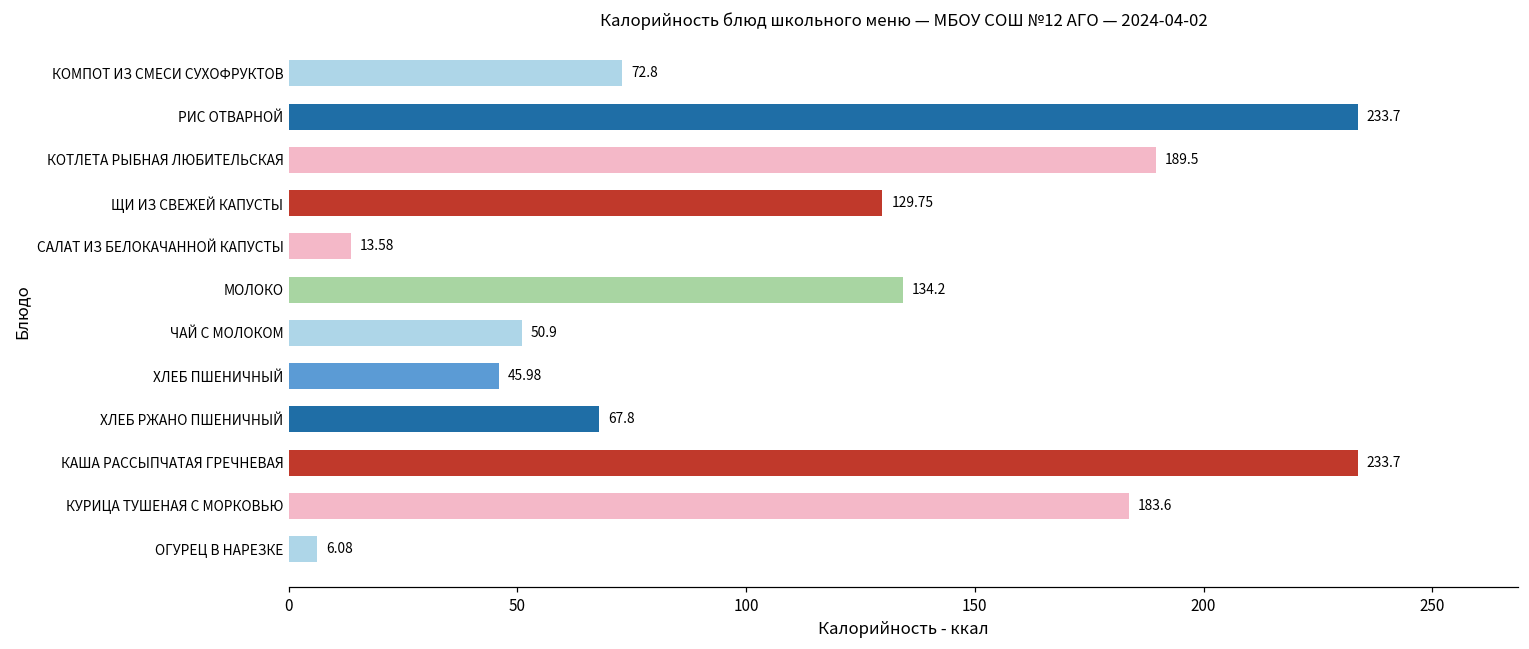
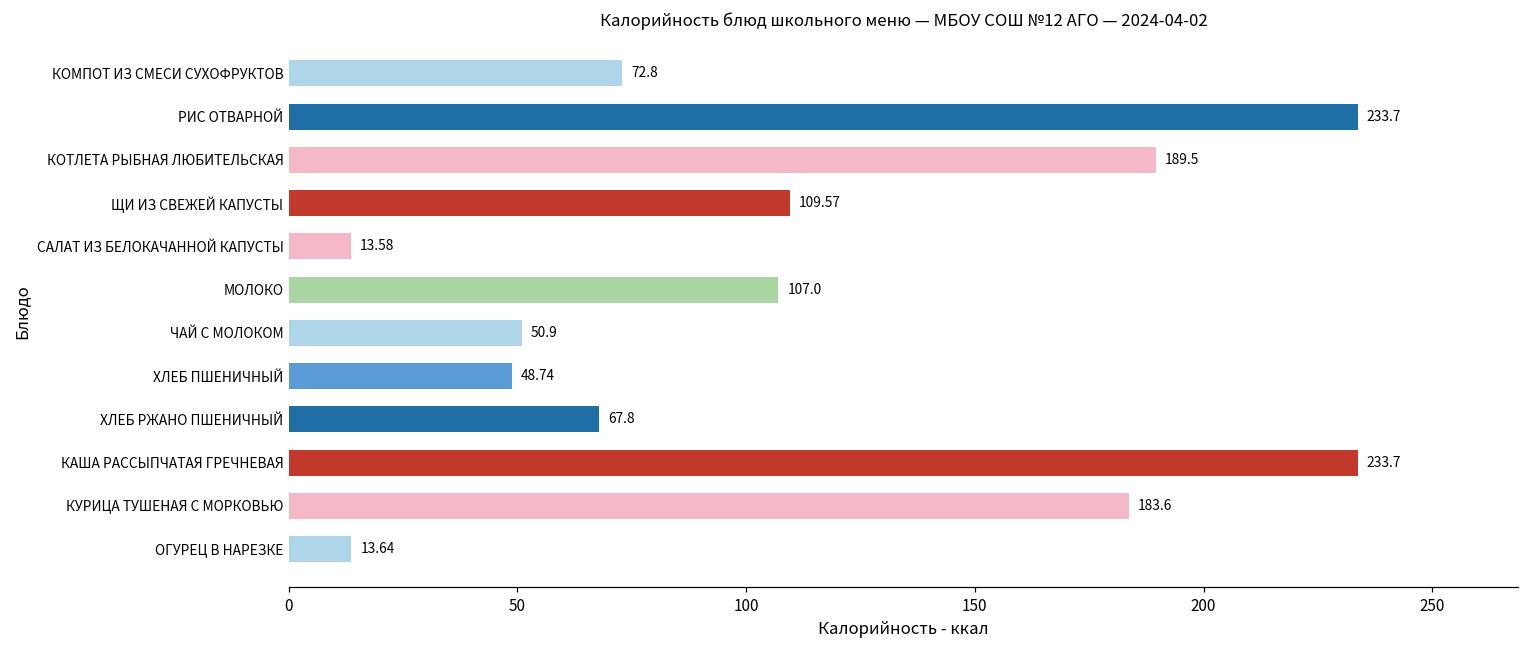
  {
    "КОМПОТ ИЗ СМЕСИ СУХОФРУКТОВ": 72.8,
    "РИС ОТВАРНОЙ": 233.7,
    "КОТЛЕТА РЫБНАЯ ЛЮБИТЕЛЬСКАЯ": 189.5,
-   "ЩИ ИЗ СВЕЖЕЙ КАПУСТЫ": 129.75,
+   "ЩИ ИЗ СВЕЖЕЙ КАПУСТЫ": 109.57,
    "САЛАТ ИЗ БЕЛОКАЧАННОЙ КАПУСТЫ": 13.58,
-   "МОЛОКО": 134.2,
+   "МОЛОКО": 107.0,
    "ЧАЙ С МОЛОКОМ": 50.9,
-   "ХЛЕБ ПШЕНИЧНЫЙ": 45.98,
+   "ХЛЕБ ПШЕНИЧНЫЙ": 48.74,
    "ХЛЕБ РЖАНО ПШЕНИЧНЫЙ": 67.8,
    "КАША РАССЫПЧАТАЯ ГРЕЧНЕВАЯ": 233.7,
    "КУРИЦА ТУШЕНАЯ С МОРКОВЬЮ": 183.6,
-   "ОГУРЕЦ В НАРЕЗКЕ": 6.08
+   "ОГУРЕЦ В НАРЕЗКЕ": 13.64
  }
